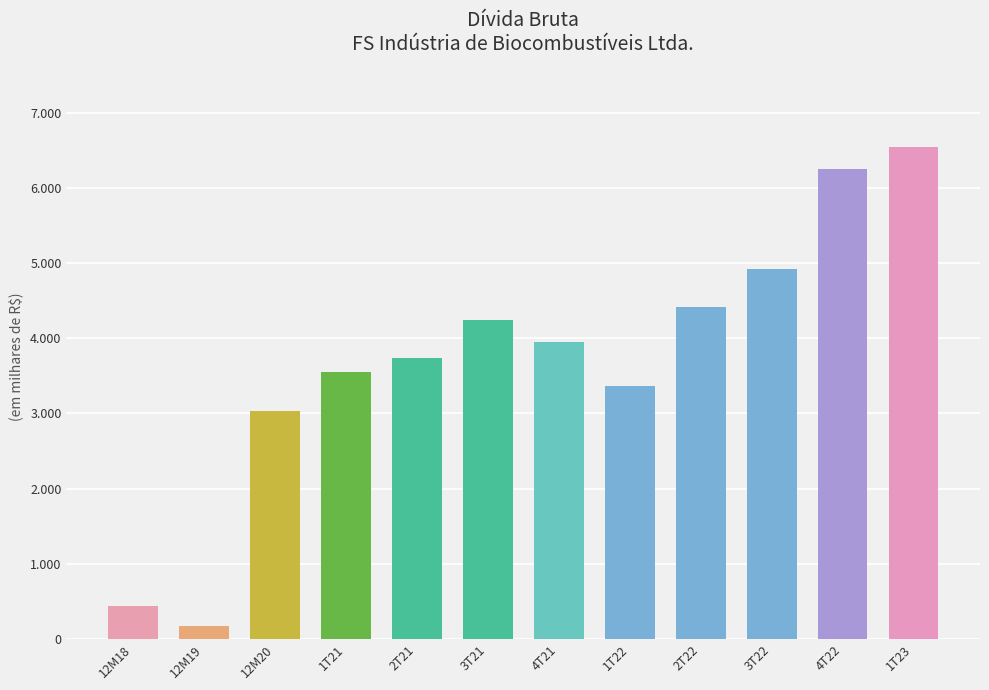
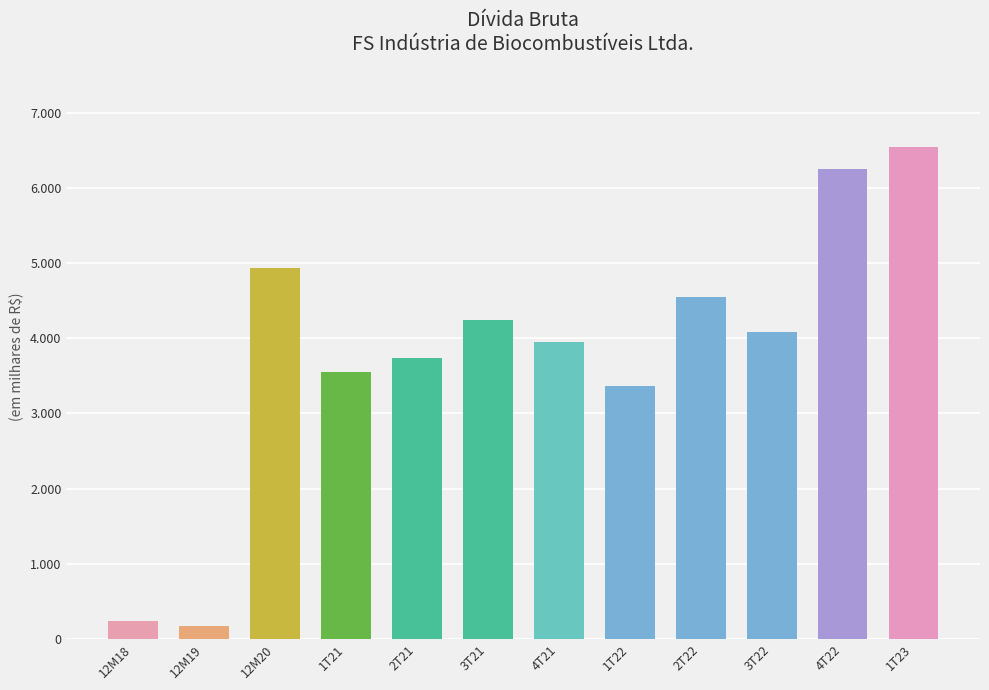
  {
-   "12M18": 0.4,
+   "12M18": 0.2,
    "12M19": 0.2,
-   "12M20": 3.0,
+   "12M20": 4.9,
    "1T21": 3.5,
    "2T21": 3.7,
    "3T21": 4.2,
    "4T21": 3.9,
    "1T22": 3.4,
-   "2T22": 4.4,
-   "3T22": 4.9,
+   "2T22": 4.5,
+   "3T22": 4.1,
    "4T22": 6.2,
    "1T23": 6.5
  }
